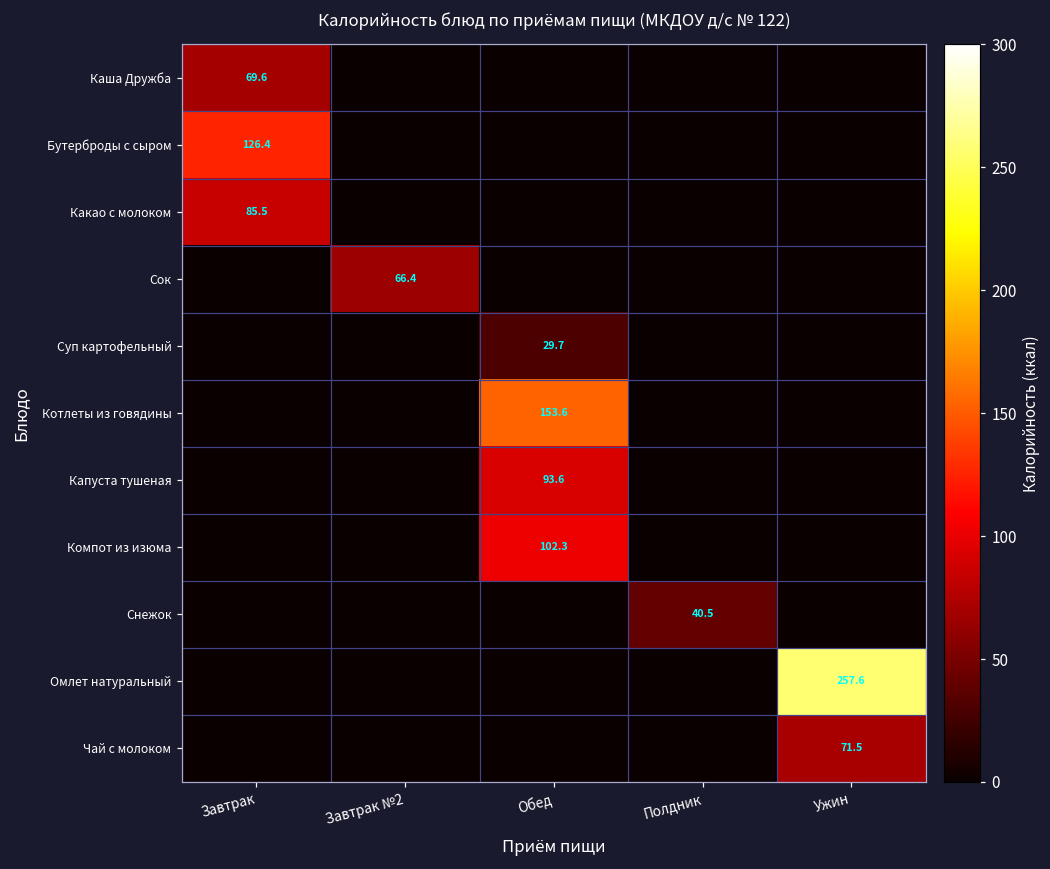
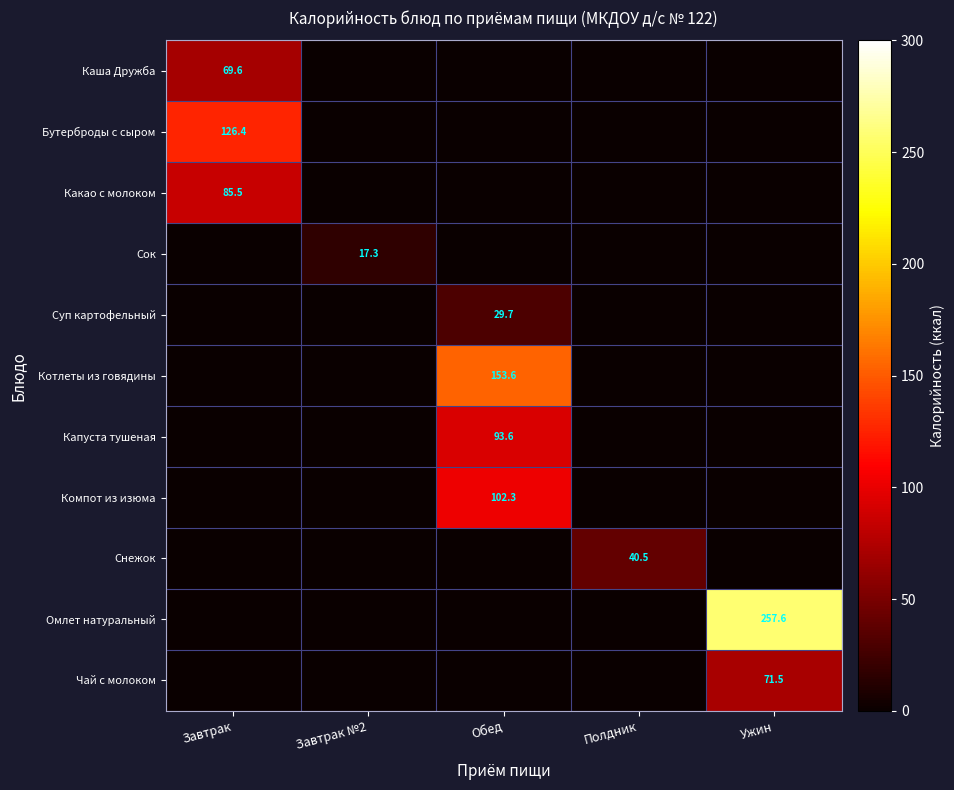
  {
    "Каша Дружба": {
      "Завтрак": 69.6
    },
    "Бутерброды с сыром": {
      "Завтрак": 126.4
    },
    "Какао с молоком": {
      "Завтрак": 85.5
    },
    "Сок": {
-     "Завтрак №2": 66.4
+     "Завтрак №2": 17.3
    },
    "Суп картофельный": {
      "Обед": 29.7
    },
    "Котлеты из говядины": {
      "Обед": 153.6
    },
    "Капуста тушеная": {
      "Обед": 93.6
    },
    "Компот из изюма": {
      "Обед": 102.3
    },
    "Снежок": {
      "Полдник": 40.5
    },
    "Омлет натуральный": {
      "Ужин": 257.6
    },
    "Чай с молоком": {
      "Ужин": 71.5
    }
  }
